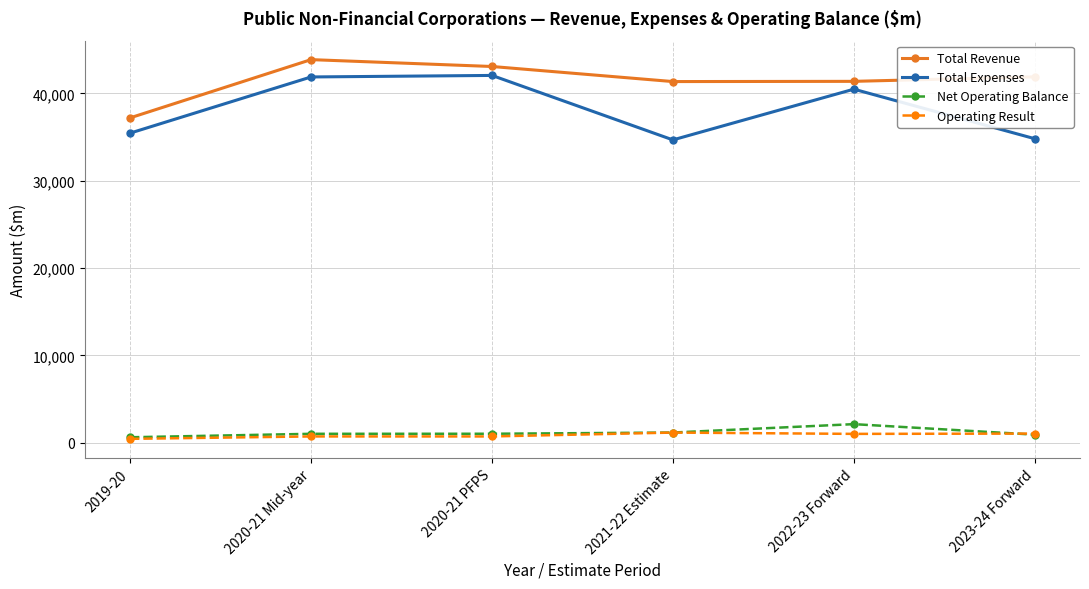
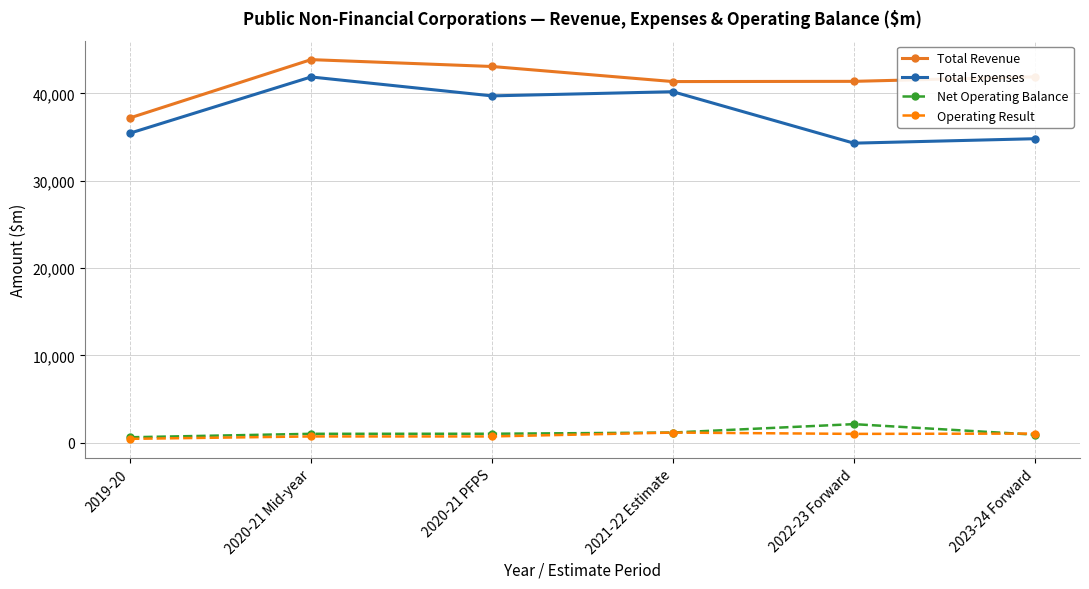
  {
    "Total Expenses": {
      "2019-20": "35,000",
      "2020-21 Mid-year": "42,000",
-     "2020-21 PFPS": "42,000",
-     "2021-22 Estimate": "35,000",
-     "2022-23 Forward": "40,000",
+     "2020-21 PFPS": "40,000",
+     "2021-22 Estimate": "40,000",
+     "2022-23 Forward": "34,000",
      "2023-24 Forward": "35,000"
    },
    "Net Operating Balance": {
      "2020-21 Mid-year": "1,000",
      "2020-21 PFPS": "1,000",
      "2022-23 Forward": "2,000"
    }
  }
